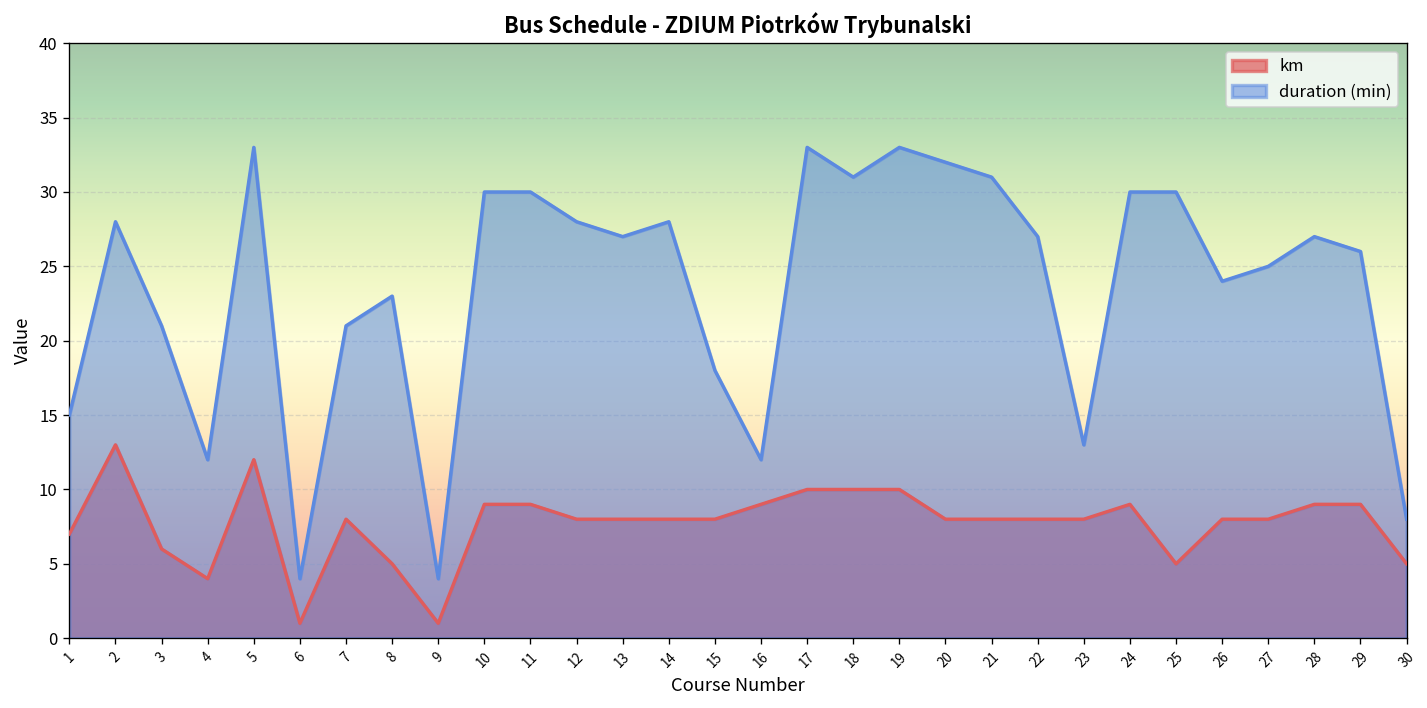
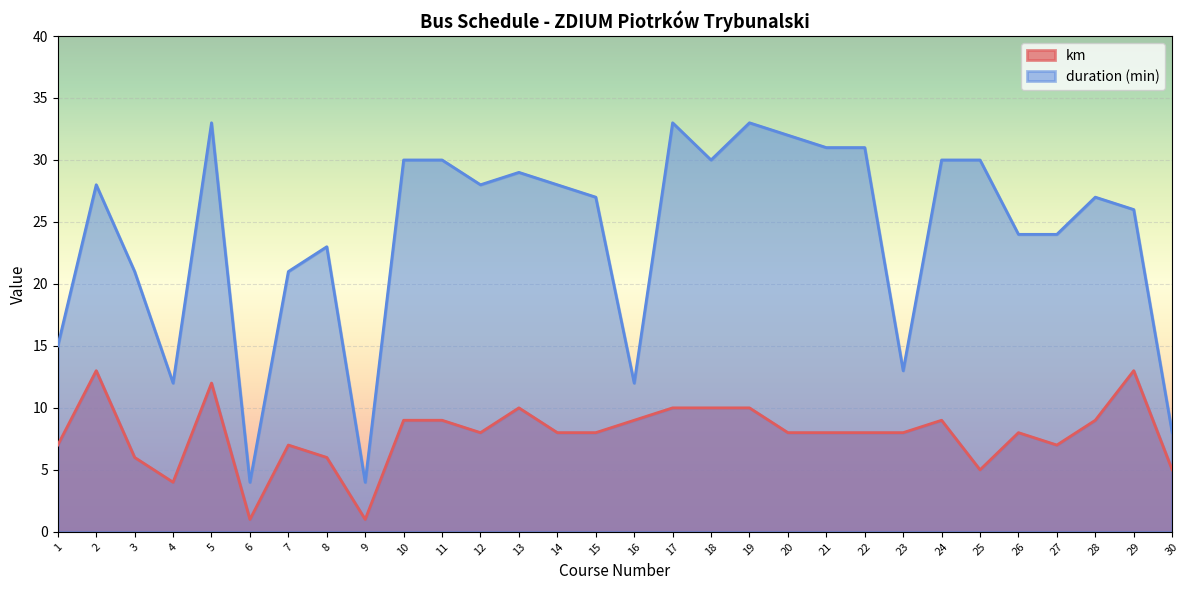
  {
    "km": {
      "1": 7,
      "2": 13,
      "3": 6,
      "4": 4,
      "5": 12,
      "6": 1,
-     "7": 8,
-     "8": 5,
+     "7": 7,
+     "8": 6,
      "9": 1,
      "10": 9,
      "11": 9,
      "12": 8,
-     "13": 8,
+     "13": 10,
      "14": 8,
      "15": 8,
      "16": 9,
      "17": 10,
      "18": 10,
      "19": 10,
      "20": 8,
      "21": 8,
      "22": 8,
      "23": 8,
      "24": 9,
      "25": 5,
      "26": 8,
-     "27": 8,
+     "27": 7,
      "28": 9,
-     "29": 9,
+     "29": 13,
      "30": 5
    },
    "duration (min)": {
      "1": 15,
      "2": 28,
      "3": 21,
      "4": 12,
      "5": 33,
      "6": 4,
      "7": 21,
      "8": 23,
      "9": 4,
      "10": 30,
      "11": 30,
      "12": 28,
-     "13": 27,
+     "13": 29,
      "14": 28,
-     "15": 18,
+     "15": 27,
      "16": 12,
      "17": 33,
-     "18": 31,
+     "18": 30,
      "19": 33,
      "20": 32,
      "21": 31,
-     "22": 27,
+     "22": 31,
      "23": 13,
      "24": 30,
      "25": 30,
      "26": 24,
-     "27": 25,
+     "27": 24,
      "28": 27,
      "29": 26,
      "30": 8
    }
  }
